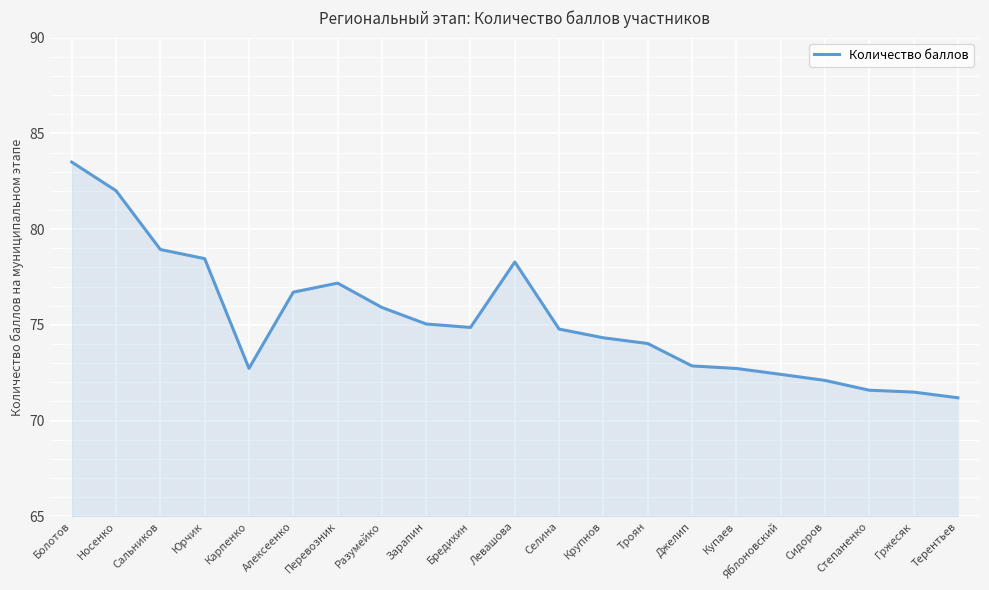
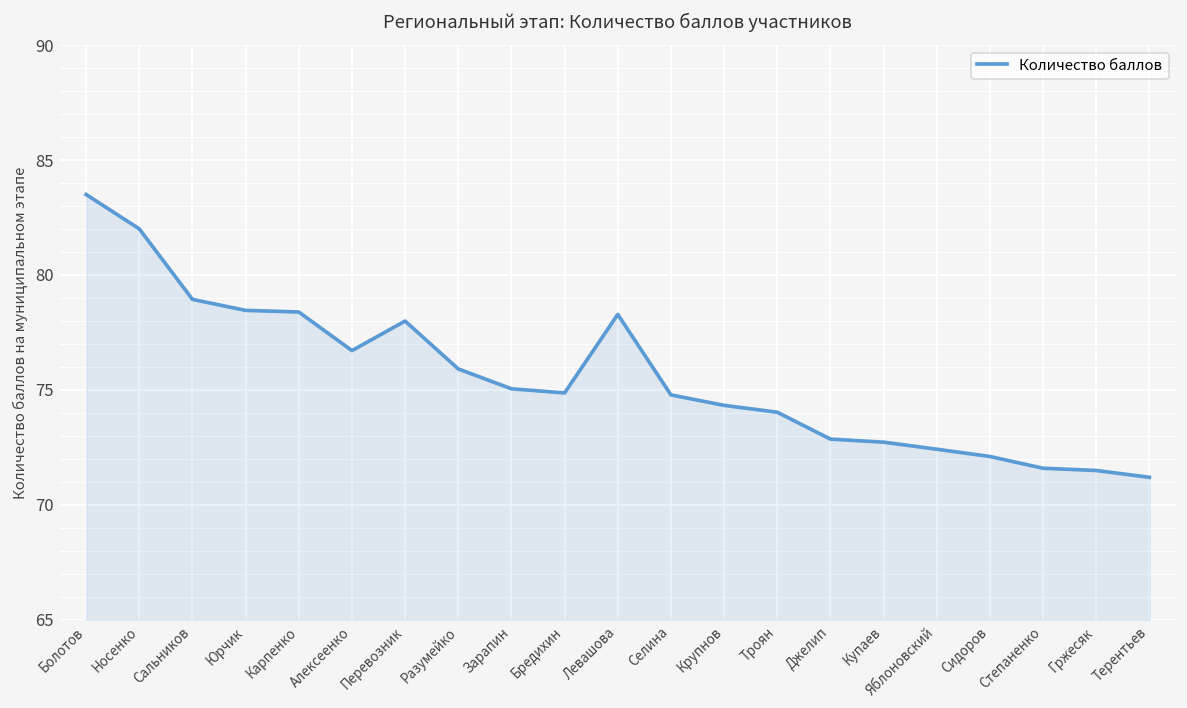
  {
    "Болотов": 83.5,
    "Носенко": 82.0,
    "Сальников": 78.9,
    "Юрчик": 78.5,
-   "Карпенко": 72.7,
+   "Карпенко": 78.4,
    "Алексеенко": 76.7,
-   "Перевозник": 77.2,
+   "Перевозник": 78.0,
    "Разумейко": 75.9,
    "Зарапин": 75.0,
    "Бредихин": 74.9,
    "Левашова": 78.3,
    "Селина": 74.8,
    "Крупнов": 74.3,
    "Троян": 74.0,
    "Джелип": 72.9,
    "Купаев": 72.7,
    "Яблоновский": 72.4,
    "Сидоров": 72.1,
    "Степаненко": 71.6,
    "Гржесяк": 71.5,
    "Терентьев": 71.2
  }
